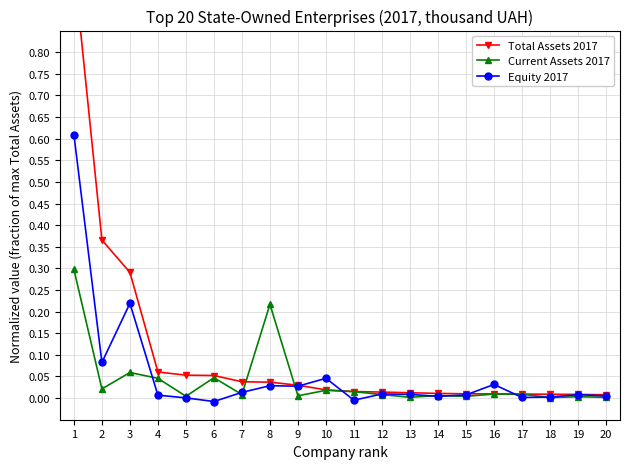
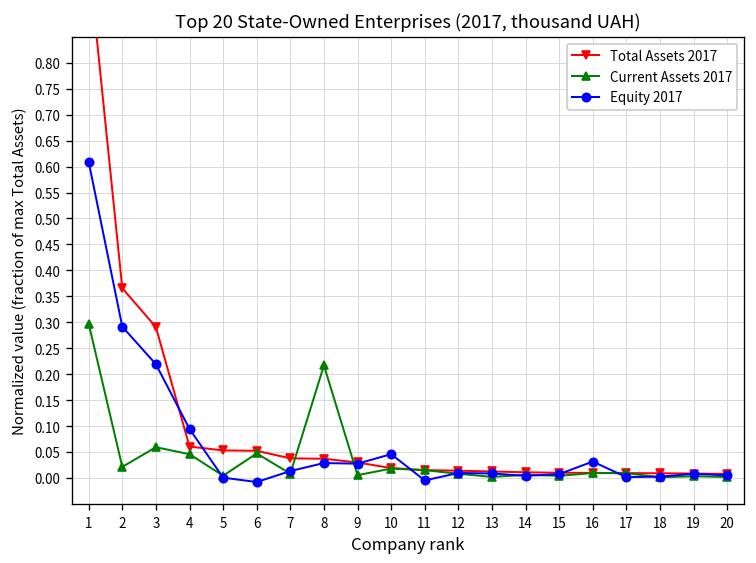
  {
    "Total Assets 2017": {
      "2": 0.37,
      "3": 0.29,
      "4": 0.06,
      "5": 0.05,
      "7": 0.04,
      "8": 0.04,
      "18": 0.01
    },
    "Current Assets 2017": {
      "1": 0.30,
      "2": 0.02,
      "3": 0.06,
      "4": 0.05,
      "8": 0.22,
      "9": 0.01,
      "13": 0.00
    },
    "Equity 2017": {
      "1": 0.61,
-     "2": 0.08,
+     "2": 0.29,
      "3": 0.22,
-     "4": 0.01,
+     "4": 0.09,
      "6": -0.01,
      "8": 0.03,
      "10": 0.05,
      "11": 0.00,
      "16": 0.03,
      "17": 0.00
    }
  }
